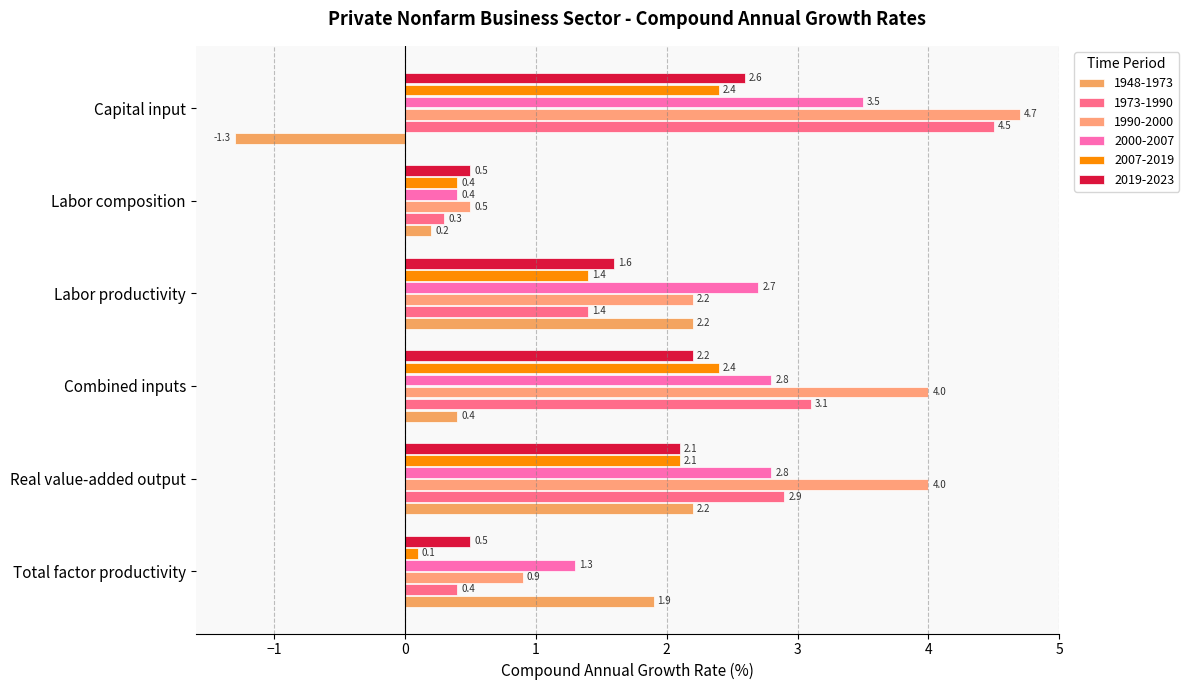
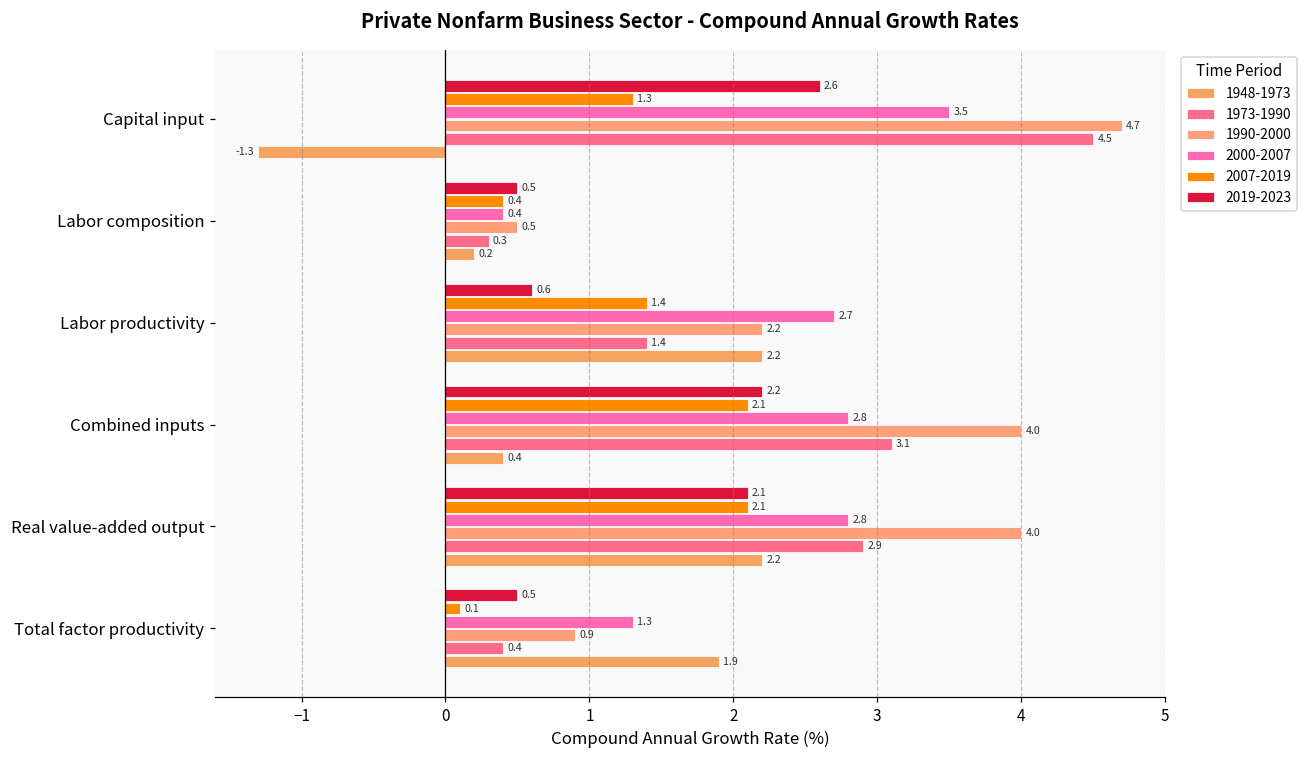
  {
    "2007-2019": {
-     "Capital input": 2.4,
+     "Capital input": 1.3,
      "Labor composition": 0.4,
      "Labor productivity": 1.4,
-     "Combined inputs": 2.4,
+     "Combined inputs": 2.1,
      "Real value-added output": 2.1,
      "Total factor productivity": 0.1
    },
    "2019-2023": {
      "Capital input": 2.6,
      "Labor composition": 0.5,
-     "Labor productivity": 1.6,
+     "Labor productivity": 0.6,
      "Combined inputs": 2.2,
      "Real value-added output": 2.1,
      "Total factor productivity": 0.5
    }
  }
